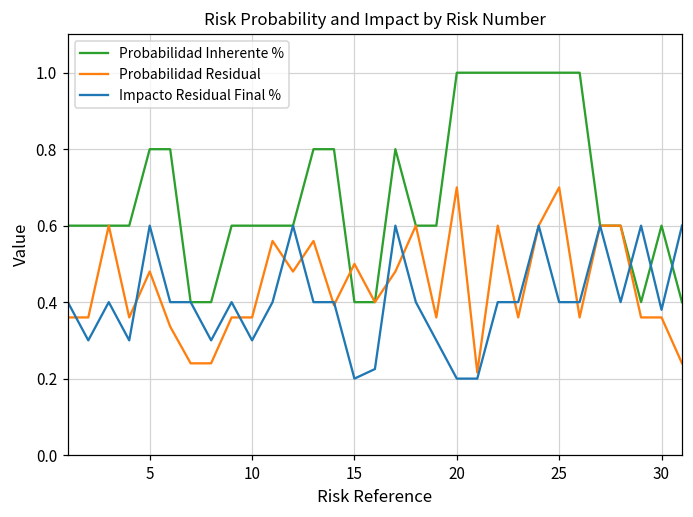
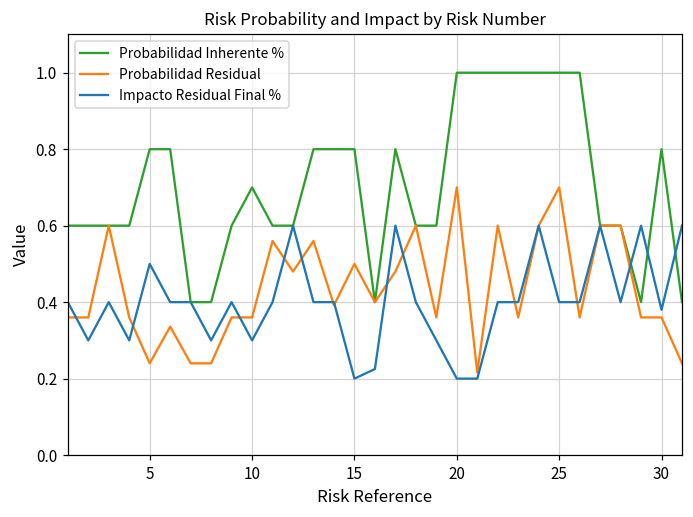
  {
    "Probabilidad Inherente %": {
      "5": 0.8,
-     "10": 0.6,
-     "15": 0.4,
+     "10": 0.7,
+     "15": 0.8,
      "20": 1.0,
      "25": 1.0,
-     "30": 0.6
+     "30": 0.8
    },
    "Probabilidad Residual": {
-     "5": 0.48,
+     "5": 0.24,
      "10": 0.36,
      "15": 0.50,
      "20": 0.70,
      "25": 0.70,
      "30": 0.36
    },
    "Impacto Residual Final %": {
-     "5": 0.6,
+     "5": 0.5,
      "10": 0.3,
      "15": 0.2,
      "20": 0.2,
      "25": 0.4,
      "30": 0.38
    }
  }
